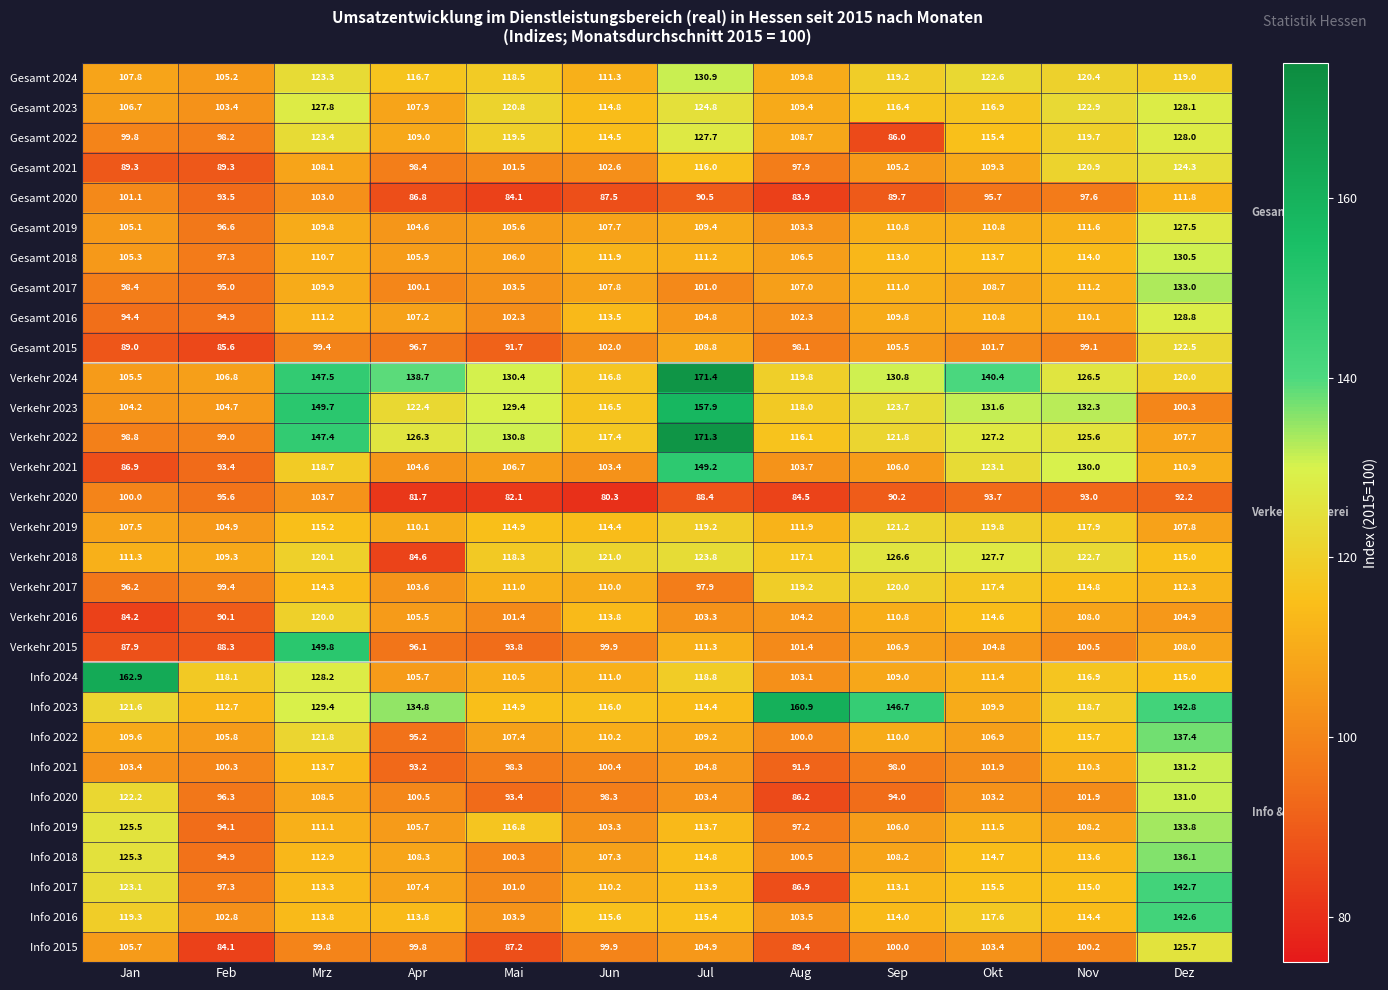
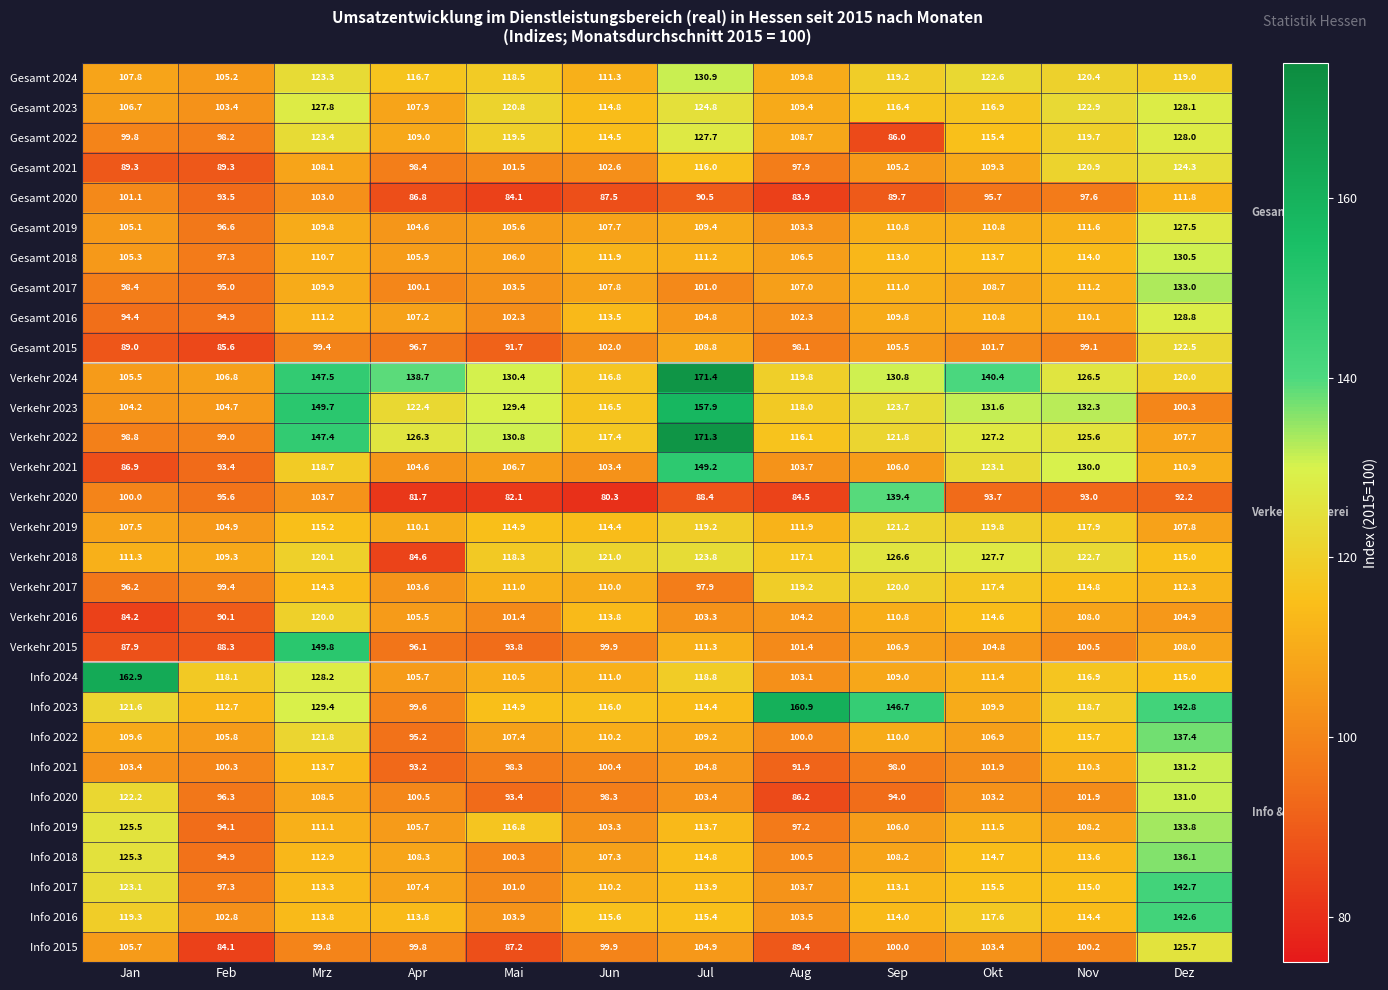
  {
    "Verkehr 2020": {
      "Jan": 100.0,
      "Feb": 95.6,
      "Mrz": 103.7,
      "Apr": 81.7,
      "Mai": 82.1,
      "Jun": 80.3,
      "Jul": 88.4,
      "Aug": 84.5,
-     "Sep": 90.2,
+     "Sep": 139.4,
      "Okt": 93.7,
      "Nov": 93.0,
      "Dez": 92.2
    },
    "Info 2023": {
      "Jan": 121.6,
      "Feb": 112.7,
      "Mrz": 129.4,
-     "Apr": 134.8,
+     "Apr": 99.6,
      "Mai": 114.9,
      "Jun": 116.0,
      "Jul": 114.4,
      "Aug": 160.9,
      "Sep": 146.7,
      "Okt": 109.9,
      "Nov": 118.7,
      "Dez": 142.8
    },
    "Info 2017": {
      "Jan": 123.1,
      "Feb": 97.3,
      "Mrz": 113.3,
      "Apr": 107.4,
      "Mai": 101.0,
      "Jun": 110.2,
      "Jul": 113.9,
-     "Aug": 86.9,
+     "Aug": 103.7,
      "Sep": 113.1,
      "Okt": 115.5,
      "Nov": 115.0,
      "Dez": 142.7
    }
  }
